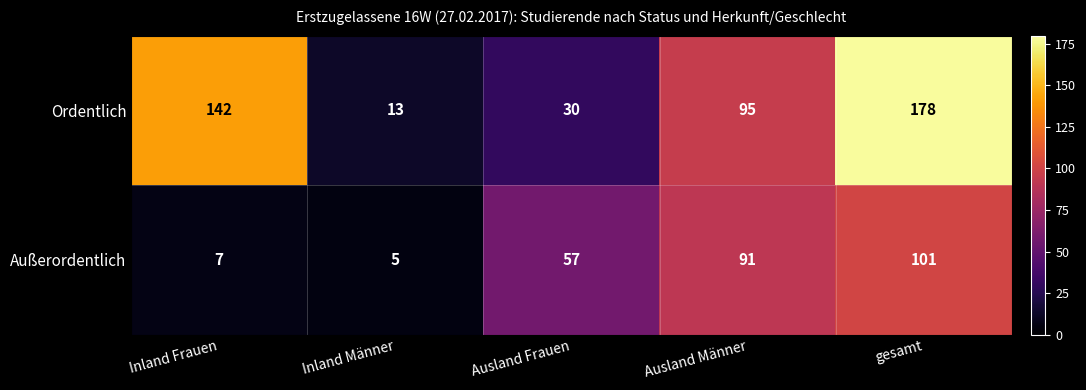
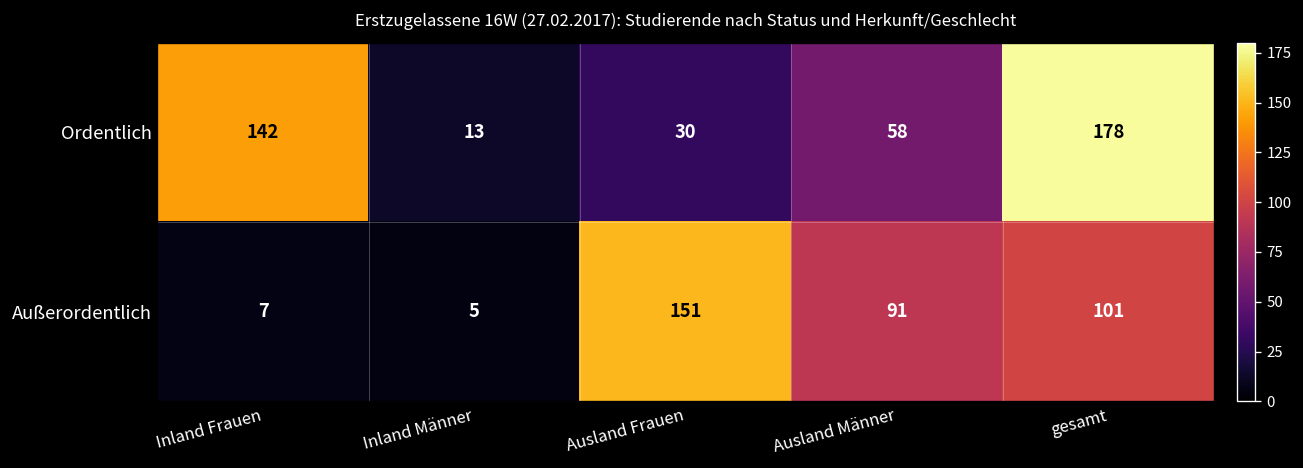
  {
    "Ordentlich": {
      "Inland Frauen": 142,
      "Inland Männer": 13,
      "Ausland Frauen": 30,
-     "Ausland Männer": 95,
+     "Ausland Männer": 58,
      "gesamt": 178
    },
    "Außerordentlich": {
      "Inland Frauen": 7,
      "Inland Männer": 5,
-     "Ausland Frauen": 57,
+     "Ausland Frauen": 151,
      "Ausland Männer": 91,
      "gesamt": 101
    }
  }
